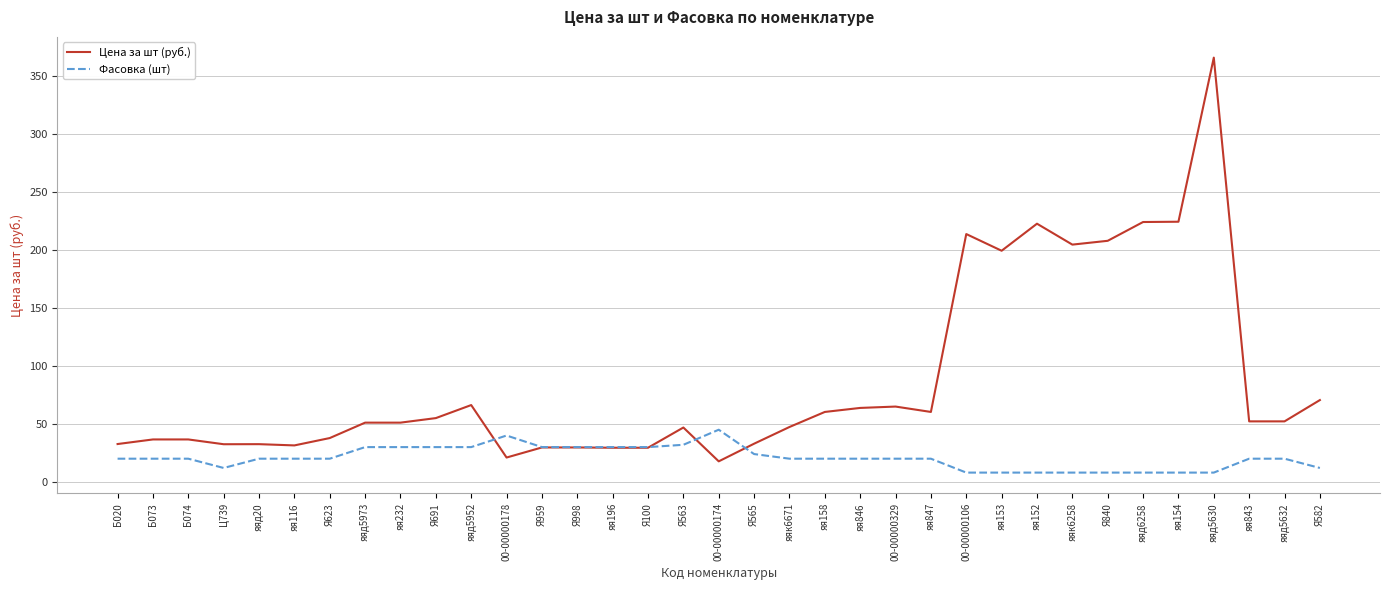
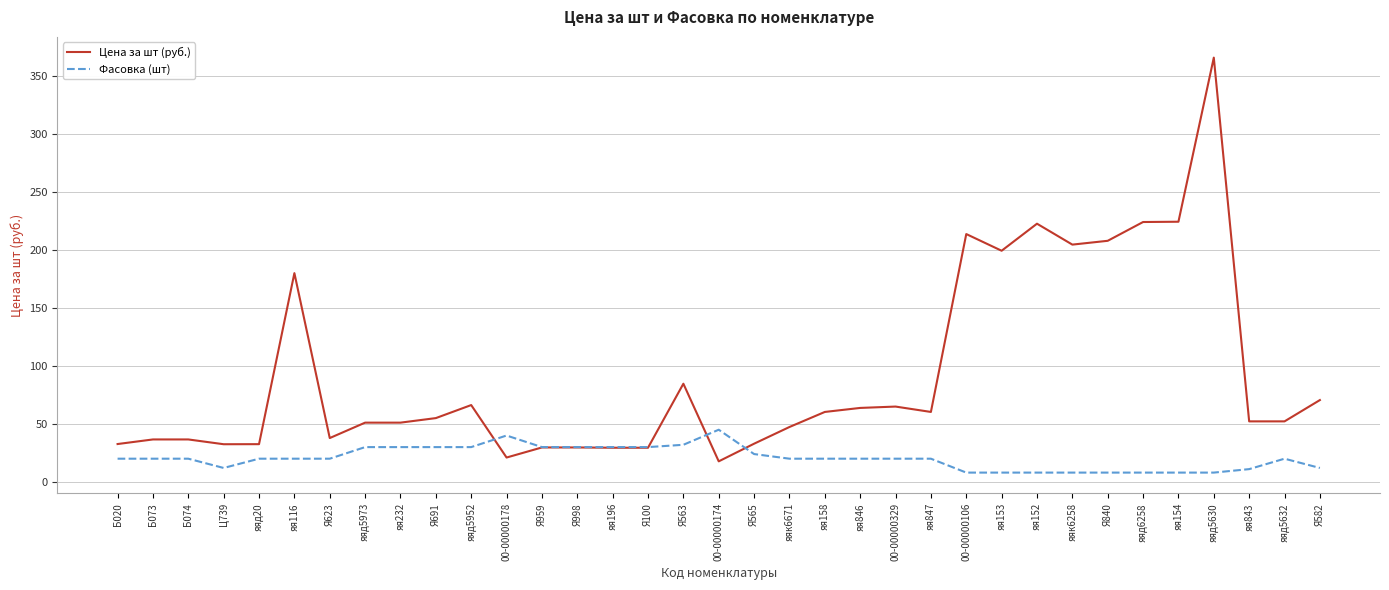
  {
    "Цена за шт (руб.)": {
      "Б020": 33,
      "Б073": 37,
      "Б074": 37,
      "Ц739": 32,
      "яяд20": 33,
-     "яя116": 31,
+     "яя116": 180,
      "Я623": 38,
      "яяд5973": 51,
      "яя232": 51,
      "Я691": 55,
      "яяд5952": 66,
      "00-00000178": 21,
-     "Я563": 47,
+     "Я563": 85,
      "00-00000174": 18,
      "Я565": 33,
      "яяк6671": 47,
      "яя158": 60,
      "яя846": 64,
      "00-00000329": 65,
      "яя847": 60,
      "00-00000106": 214,
      "яя153": 199,
      "яя152": 223,
      "яяк6258": 205,
      "Я840": 208,
      "яяд6258": 224,
      "яя154": 224,
      "яяд5630": 366,
      "яя843": 52,
      "яяд5632": 52,
      "Я582": 71
    },
    "Фасовка (шт)": {
      "Б020": 20,
      "Б073": 20,
      "Б074": 20,
      "Ц739": 12,
      "яяд20": 20,
      "яя116": 20,
      "Я623": 20,
      "яяд5973": 30,
      "яя232": 30,
      "Я691": 30,
      "яяд5952": 30,
      "00-00000178": 40,
      "Я563": 32,
      "00-00000174": 45,
      "Я565": 24,
      "яяк6671": 20,
      "яя158": 20,
      "яя846": 20,
      "00-00000329": 20,
      "яя847": 20,
      "00-00000106": 8,
      "яя153": 8,
      "яя152": 8,
      "яяк6258": 8,
      "Я840": 8,
      "яяд6258": 8,
      "яя154": 8,
      "яяд5630": 8,
-     "яя843": 20,
+     "яя843": 11,
      "яяд5632": 20,
      "Я582": 12
    }
  }
